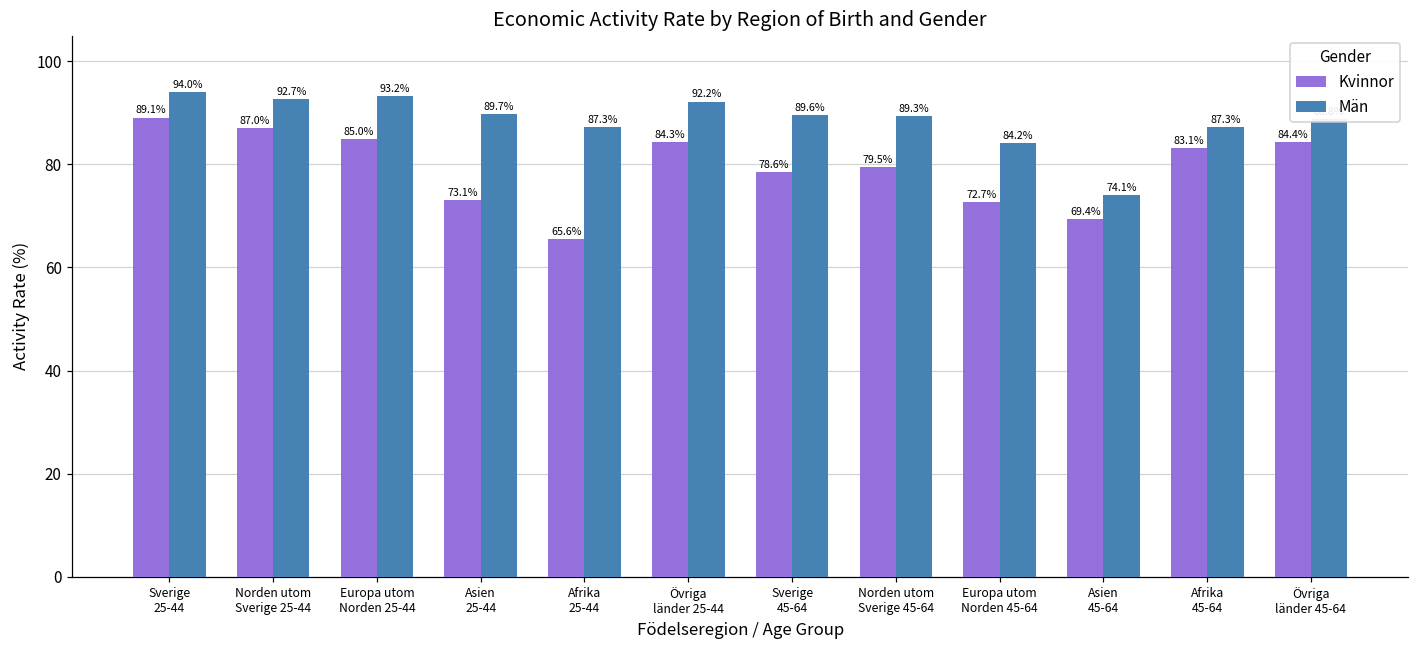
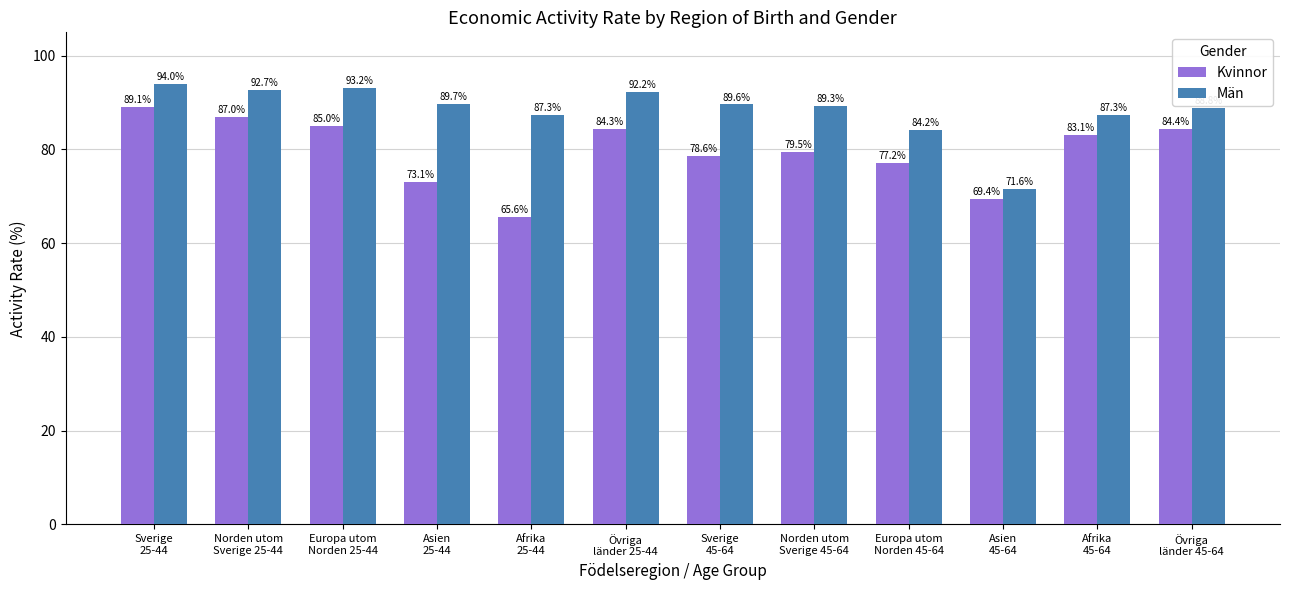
  {
    "Kvinnor": {
      "Sverige 25-44": "89.1%",
      "Norden utom Sverige 25-44": "87.0%",
      "Europa utom Norden 25-44": "85.0%",
      "Asien 25-44": "73.1%",
      "Afrika 25-44": "65.6%",
      "Övriga länder 25-44": "84.3%",
      "Sverige 45-64": "78.6%",
      "Norden utom Sverige 45-64": "79.5%",
-     "Europa utom Norden 45-64": "72.7%",
+     "Europa utom Norden 45-64": "77.2%",
      "Asien 45-64": "69.4%",
      "Afrika 45-64": "83.1%",
      "Övriga länder 45-64": "84.4%"
    },
    "Män": {
      "Sverige 25-44": "94.0%",
      "Norden utom Sverige 25-44": "92.7%",
      "Europa utom Norden 25-44": "93.2%",
      "Asien 25-44": "89.7%",
      "Afrika 25-44": "87.3%",
      "Övriga länder 25-44": "92.2%",
      "Sverige 45-64": "89.6%",
      "Norden utom Sverige 45-64": "89.3%",
      "Europa utom Norden 45-64": "84.2%",
-     "Asien 45-64": "74.1%",
+     "Asien 45-64": "71.6%",
      "Afrika 45-64": "87.3%"
    }
  }
